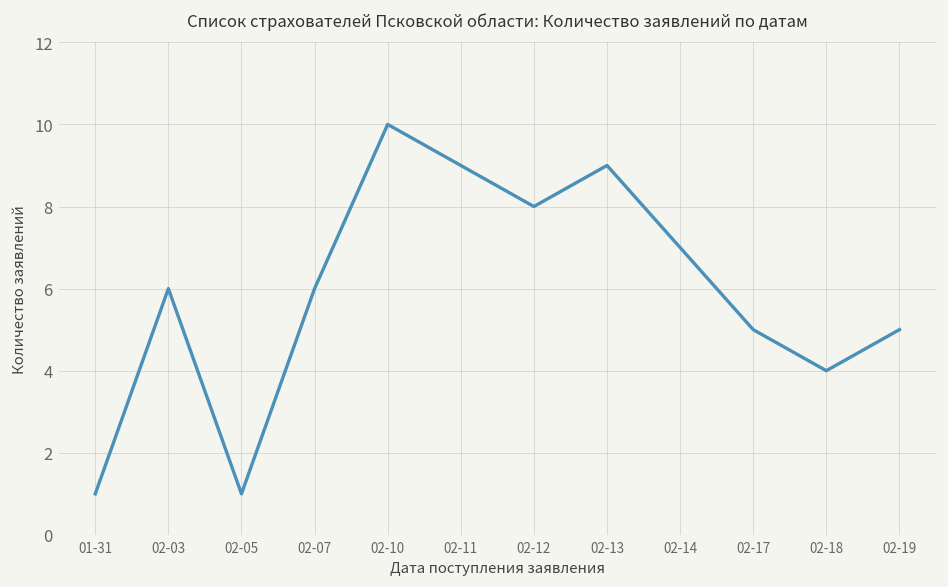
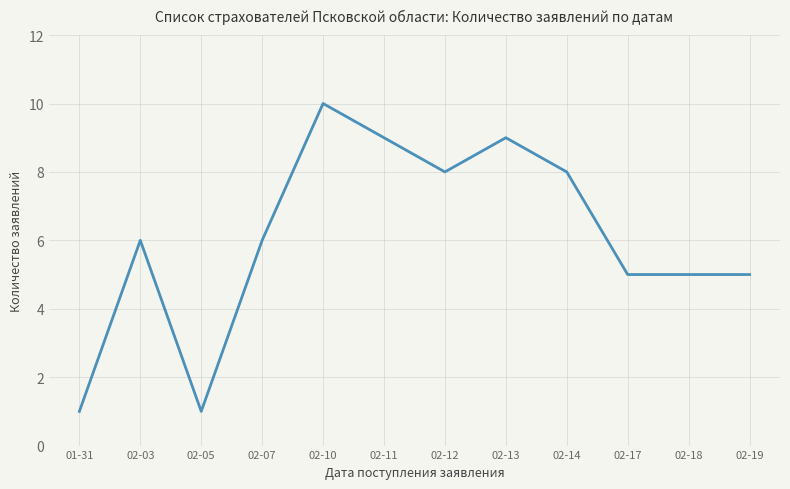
  {
    "01-31": 1,
    "02-03": 6,
    "02-05": 1,
    "02-07": 6,
    "02-10": 10,
    "02-11": 9,
    "02-12": 8,
    "02-13": 9,
-   "02-14": 7,
+   "02-14": 8,
    "02-17": 5,
-   "02-18": 4,
+   "02-18": 5,
    "02-19": 5
  }
